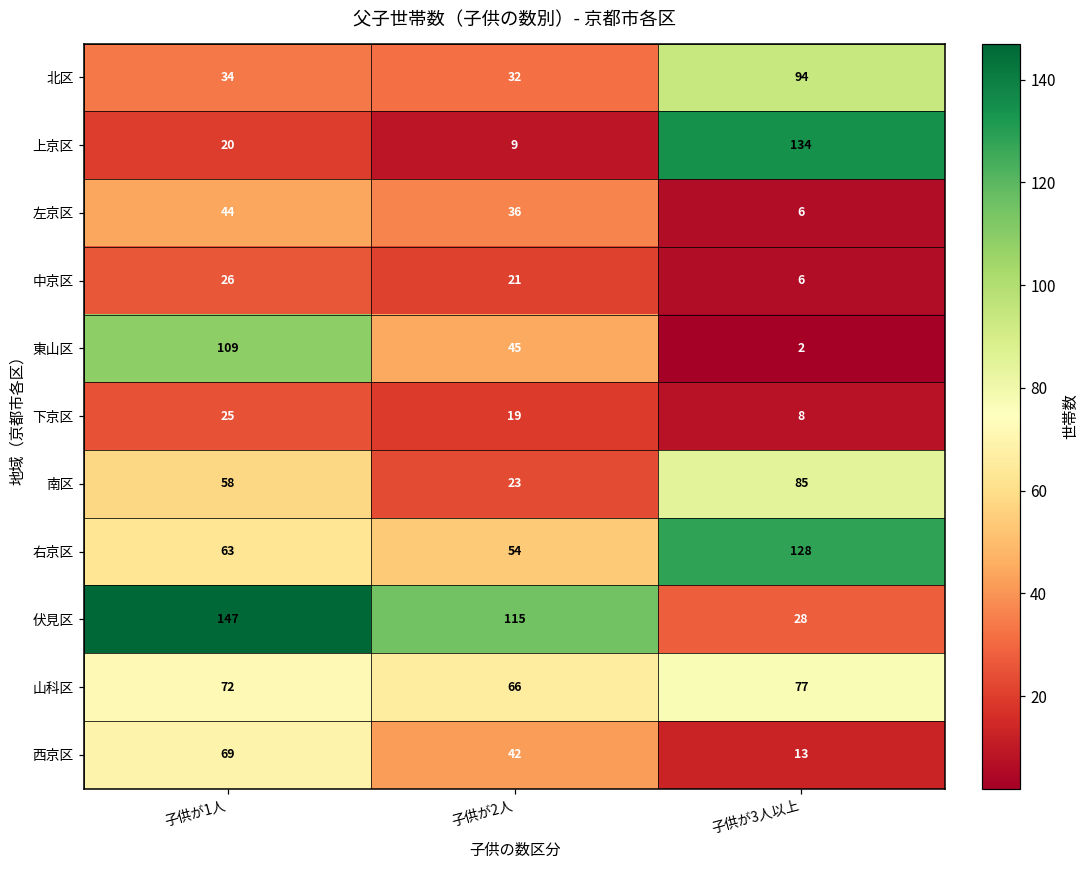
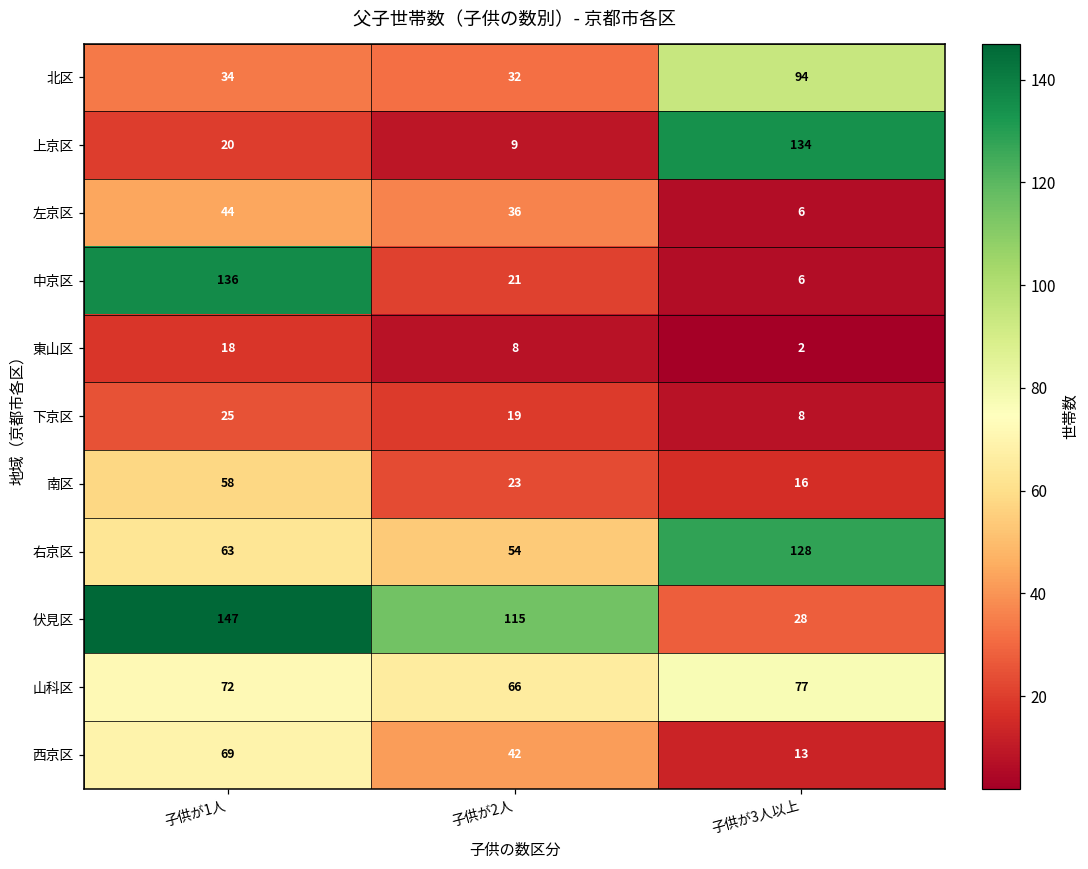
  {
    "北区": {
      "子供が1人": 34,
      "子供が2人": 32,
      "子供が3人以上": 94
    },
    "上京区": {
      "子供が1人": 20,
      "子供が2人": 9,
      "子供が3人以上": 134
    },
    "左京区": {
      "子供が1人": 44,
      "子供が2人": 36,
      "子供が3人以上": 6
    },
    "中京区": {
-     "子供が1人": 26,
+     "子供が1人": 136,
      "子供が2人": 21,
      "子供が3人以上": 6
    },
    "東山区": {
-     "子供が1人": 109,
-     "子供が2人": 45,
+     "子供が1人": 18,
+     "子供が2人": 8,
      "子供が3人以上": 2
    },
    "下京区": {
      "子供が1人": 25,
      "子供が2人": 19,
      "子供が3人以上": 8
    },
    "南区": {
      "子供が1人": 58,
      "子供が2人": 23,
-     "子供が3人以上": 85
+     "子供が3人以上": 16
    },
    "右京区": {
      "子供が1人": 63,
      "子供が2人": 54,
      "子供が3人以上": 128
    },
    "伏見区": {
      "子供が1人": 147,
      "子供が2人": 115,
      "子供が3人以上": 28
    },
    "山科区": {
      "子供が1人": 72,
      "子供が2人": 66,
      "子供が3人以上": 77
    },
    "西京区": {
      "子供が1人": 69,
      "子供が2人": 42,
      "子供が3人以上": 13
    }
  }
